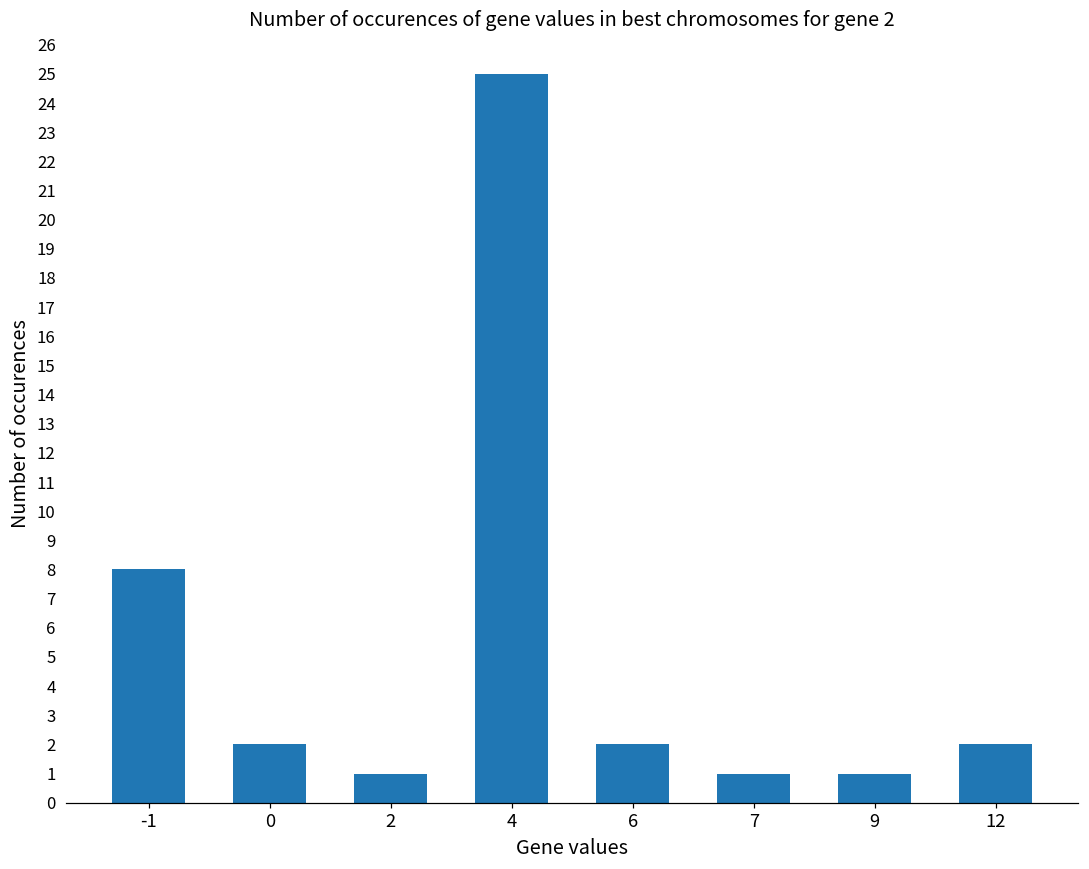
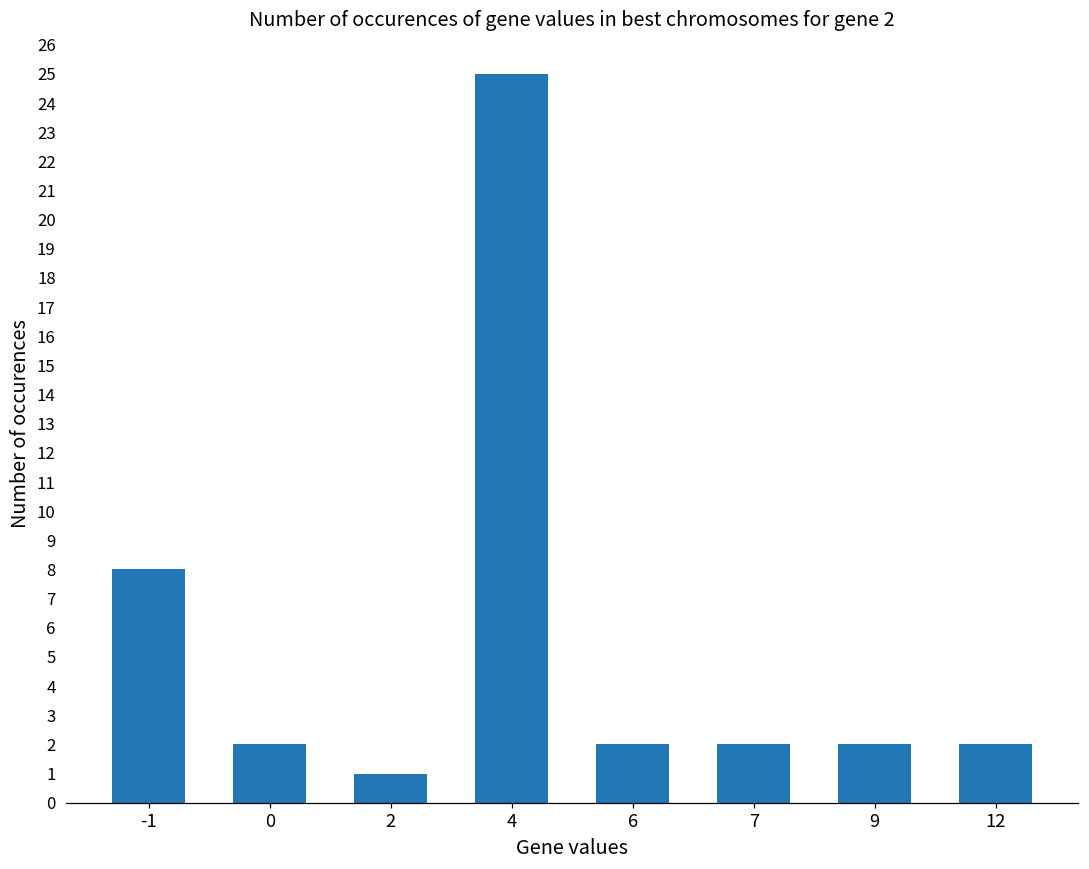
  {
    "-1": 8,
    "0": 2,
    "2": 1,
    "4": 25,
    "6": 2,
-   "7": 1,
-   "9": 1,
+   "7": 2,
+   "9": 2,
    "12": 2
  }
